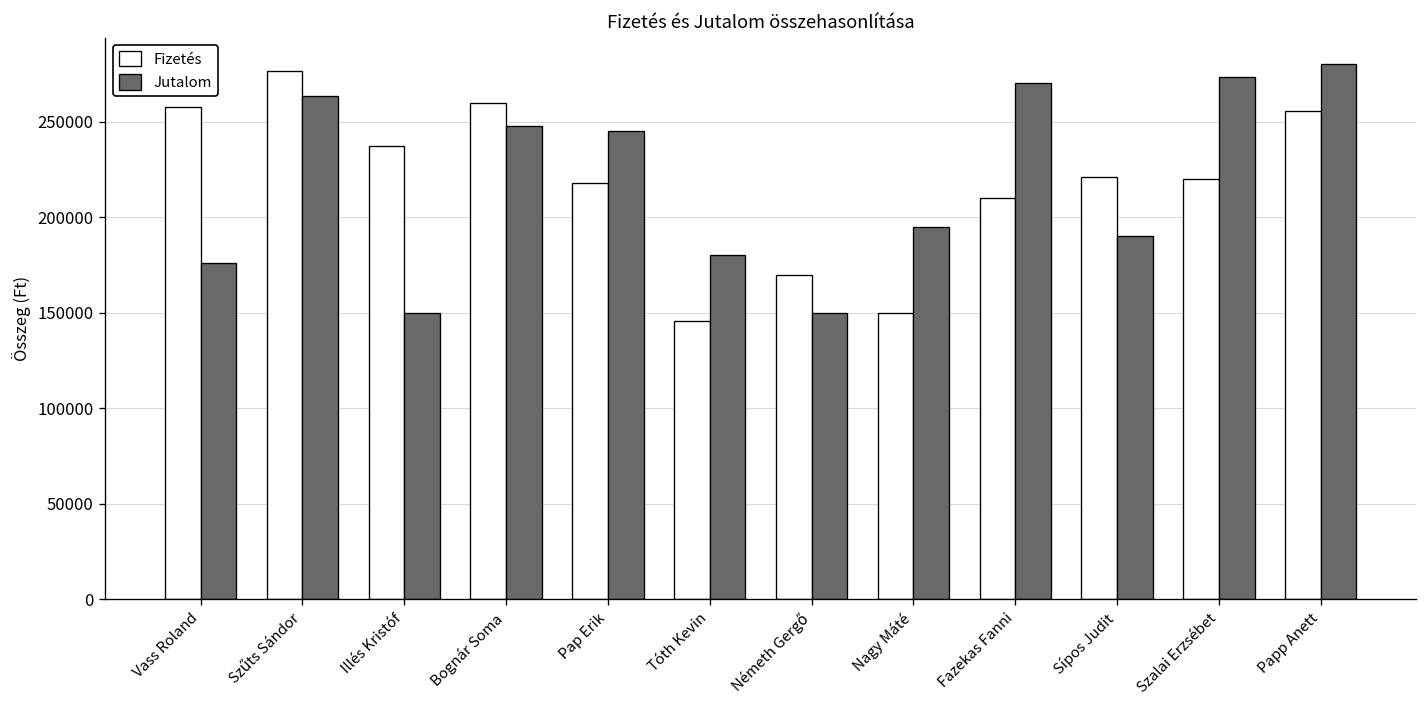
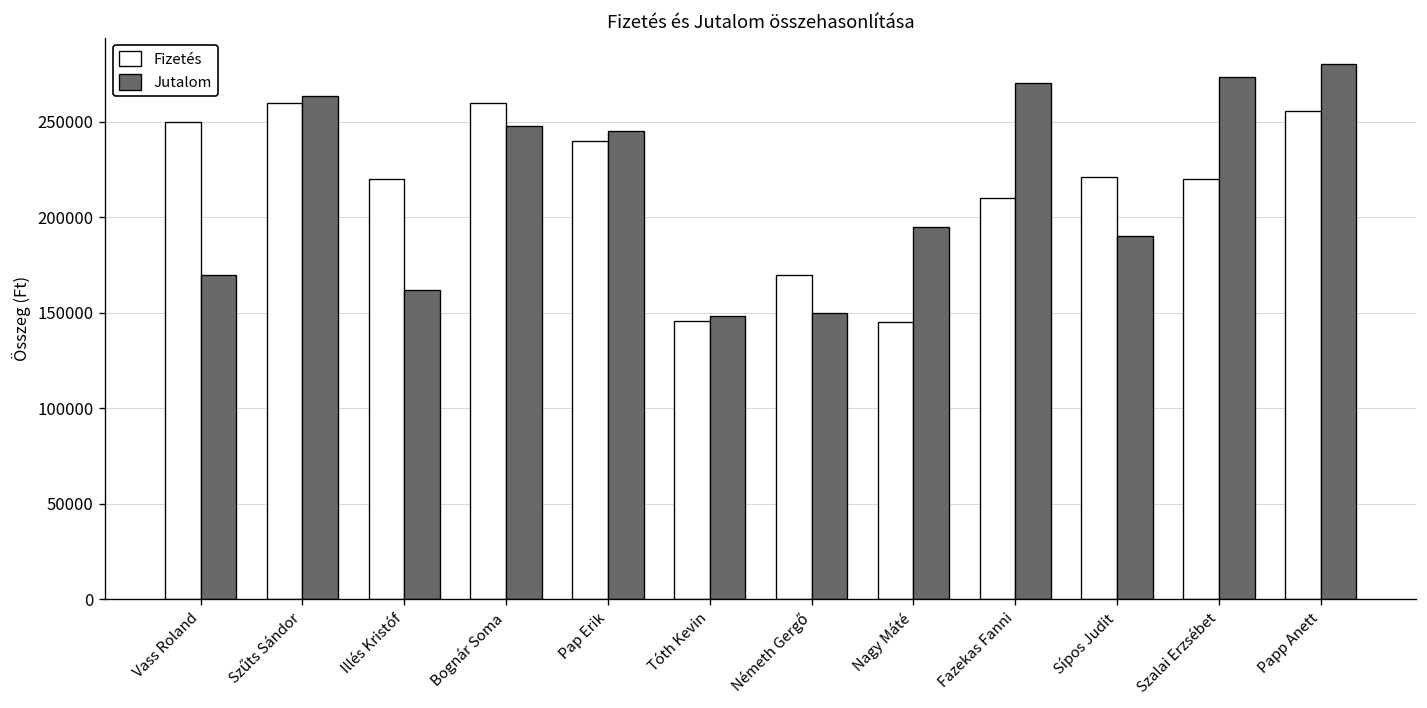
  {
    "Fizetés": {
-     "Vass Roland": 258000,
-     "Szűts Sándor": 277000,
-     "Illés Kristóf": 237000,
+     "Vass Roland": 250000,
+     "Szűts Sándor": 260000,
+     "Illés Kristóf": 220000,
      "Bognár Soma": 260000,
-     "Pap Erik": 218000,
+     "Pap Erik": 240000,
      "Tóth Kevin": 146000,
      "Németh Gergő": 170000,
-     "Nagy Máté": 150000,
+     "Nagy Máté": 145000,
      "Fazekas Fanni": 210000,
      "Sípos Judit": 221000,
      "Szalai Erzsébet": 220000,
      "Papp Anett": 256000
    },
    "Jutalom": {
-     "Vass Roland": 176000,
+     "Vass Roland": 170000,
      "Szűts Sándor": 263000,
-     "Illés Kristóf": 150000,
+     "Illés Kristóf": 162000,
      "Bognár Soma": 248000,
      "Pap Erik": 245000,
-     "Tóth Kevin": 180000,
+     "Tóth Kevin": 149000,
      "Németh Gergő": 150000,
      "Nagy Máté": 195000,
      "Fazekas Fanni": 270000,
      "Sípos Judit": 190000,
      "Szalai Erzsébet": 273000,
      "Papp Anett": 280000
    }
  }
